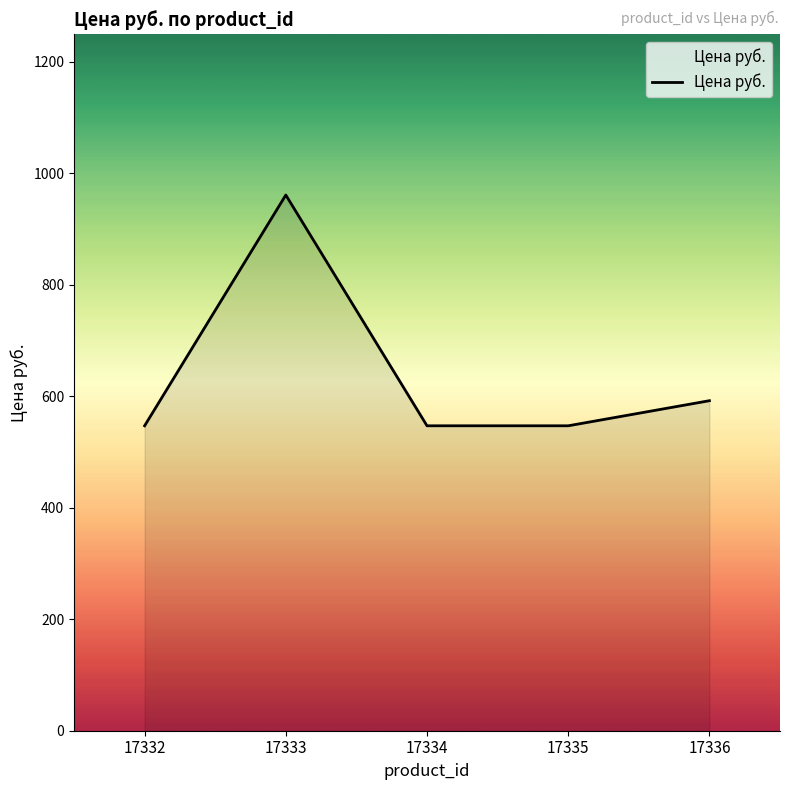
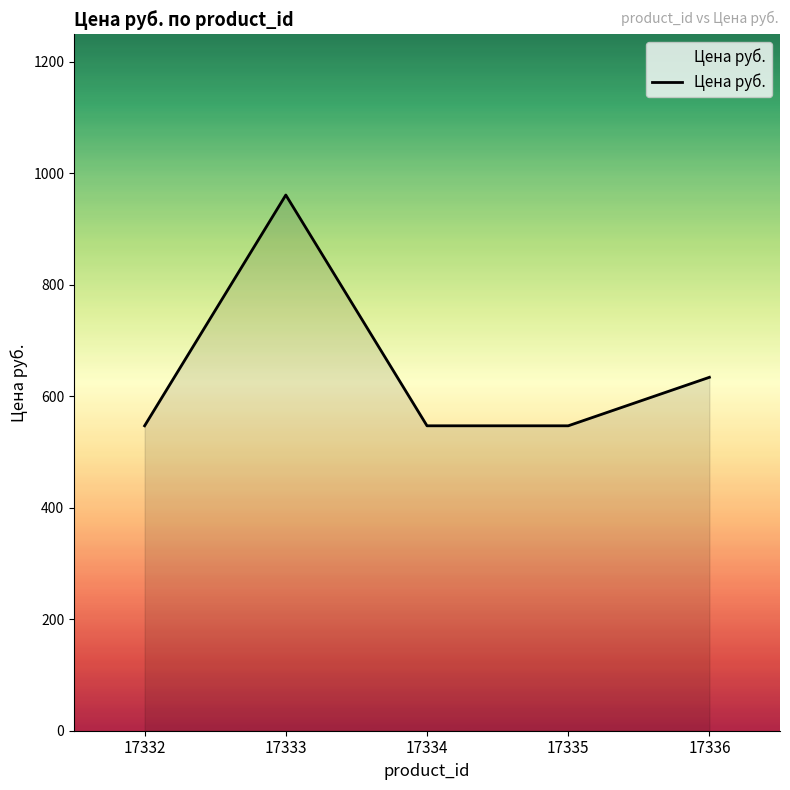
  {
    "17332": 550,
    "17333": 960,
    "17334": 550,
    "17335": 550,
-   "17336": 590
+   "17336": 630
  }
